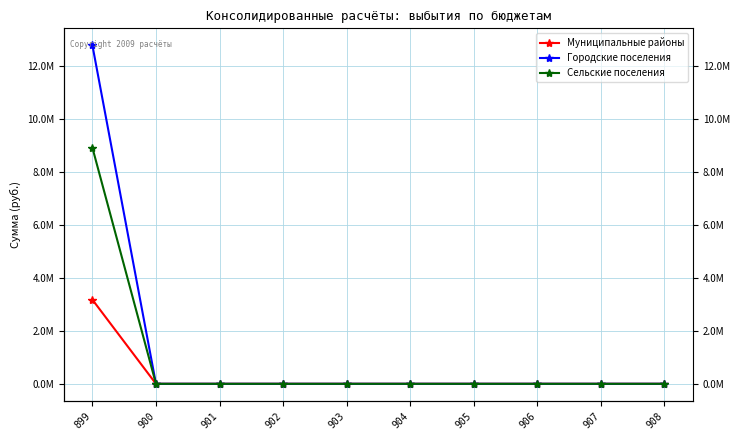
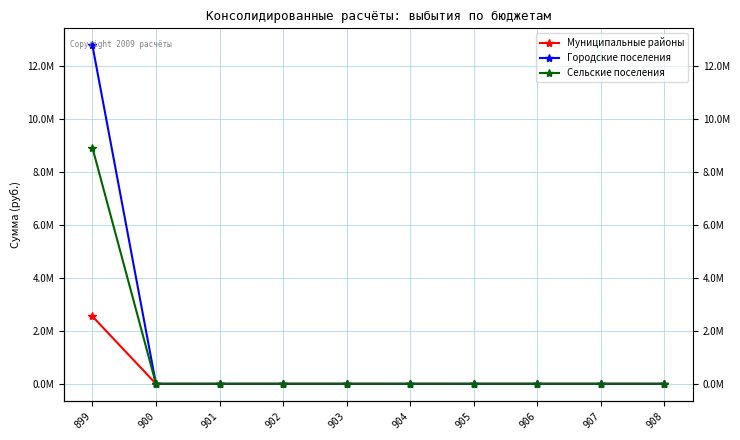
  {
    "Муниципальные районы": {
-     "899": 3200000
+     "899": 2600000
    },
    "Сельские поселения": {
      "899": 8900000
    }
  }
